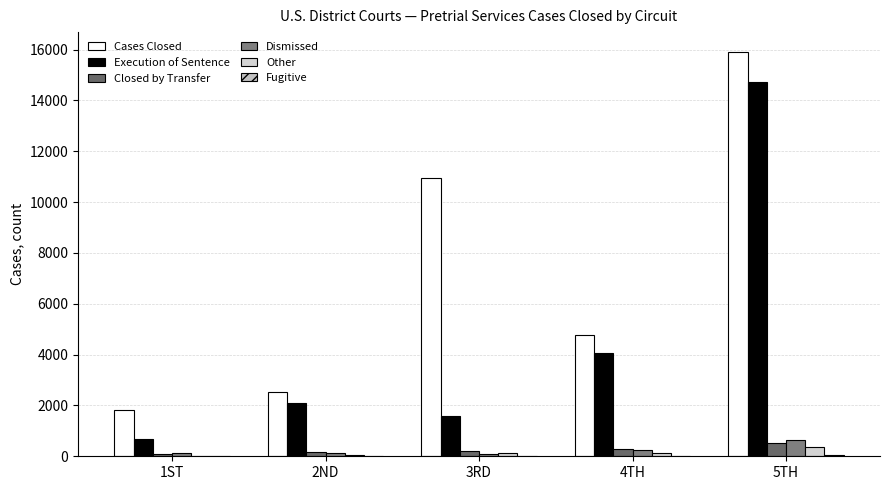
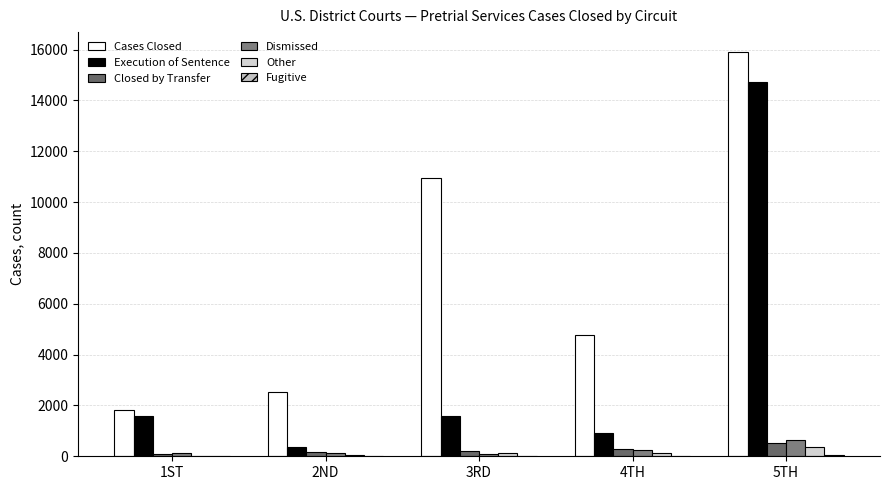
  {
    "Cases Closed": {
      "1ST": 1800,
      "2ND": 2500,
      "3RD": 10900,
      "4TH": 4800,
      "5TH": 15900
    },
    "Execution of Sentence": {
-     "1ST": 700,
-     "2ND": 2100,
+     "1ST": 1600,
+     "2ND": 400,
      "3RD": 1600,
-     "4TH": 4100,
+     "4TH": 900,
      "5TH": 14700
    }
  }
